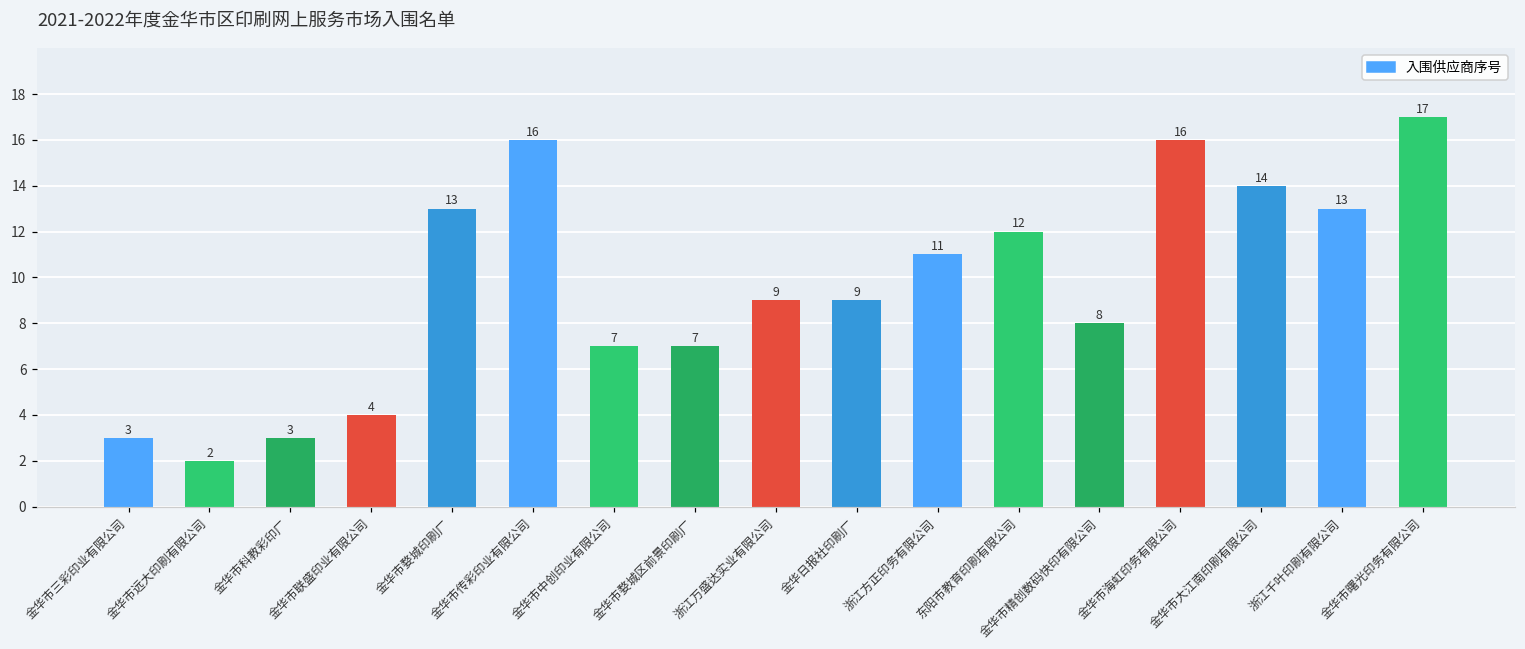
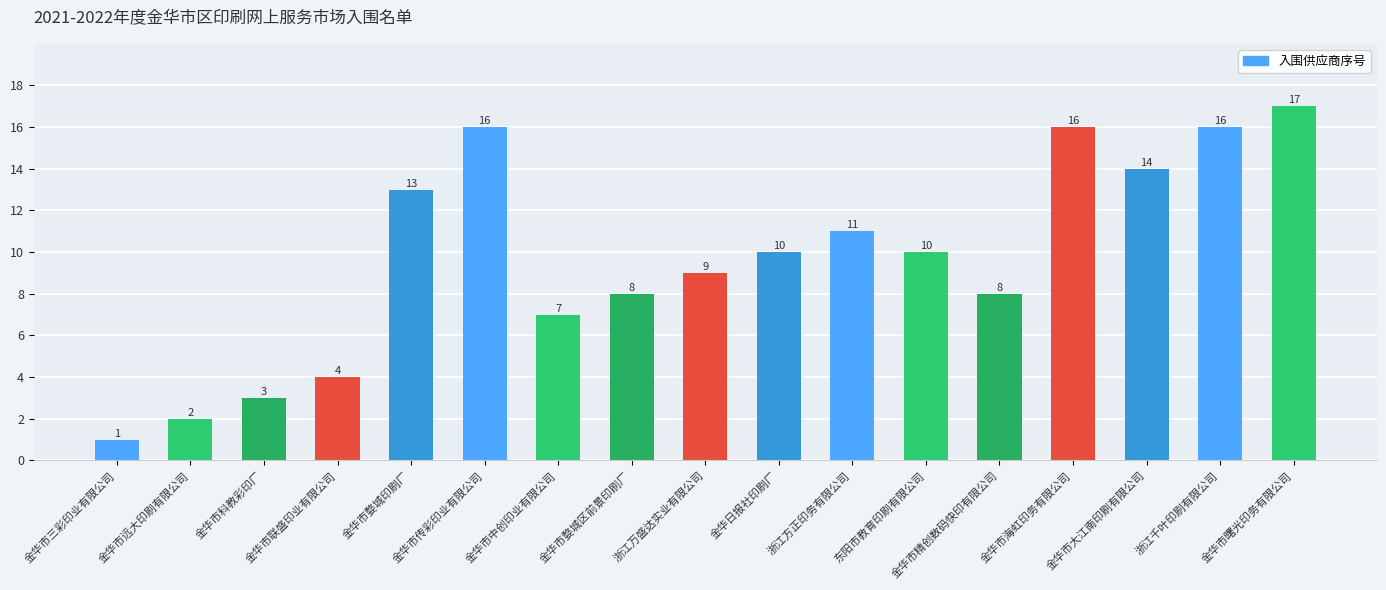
  {
-   "金华市三彩印业有限公司": 3,
+   "金华市三彩印业有限公司": 1,
    "金华市远大印刷有限公司": 2,
    "金华市科教彩印厂": 3,
    "金华市联盛印业有限公司": 4,
    "金华市婺城印刷厂": 13,
    "金华市传彩印业有限公司": 16,
    "金华市中创印业有限公司": 7,
-   "金华市婺城区前景印刷厂": 7,
+   "金华市婺城区前景印刷厂": 8,
    "浙江万盛达实业有限公司": 9,
-   "金华日报社印刷厂": 9,
+   "金华日报社印刷厂": 10,
    "浙江方正印务有限公司": 11,
-   "东阳市教育印刷有限公司": 12,
+   "东阳市教育印刷有限公司": 10,
    "金华市精创数码快印有限公司": 8,
    "金华市海虹印务有限公司": 16,
    "金华市大江南印刷有限公司": 14,
-   "浙江千叶印刷有限公司": 13,
+   "浙江千叶印刷有限公司": 16,
    "金华市曙光印务有限公司": 17
  }
